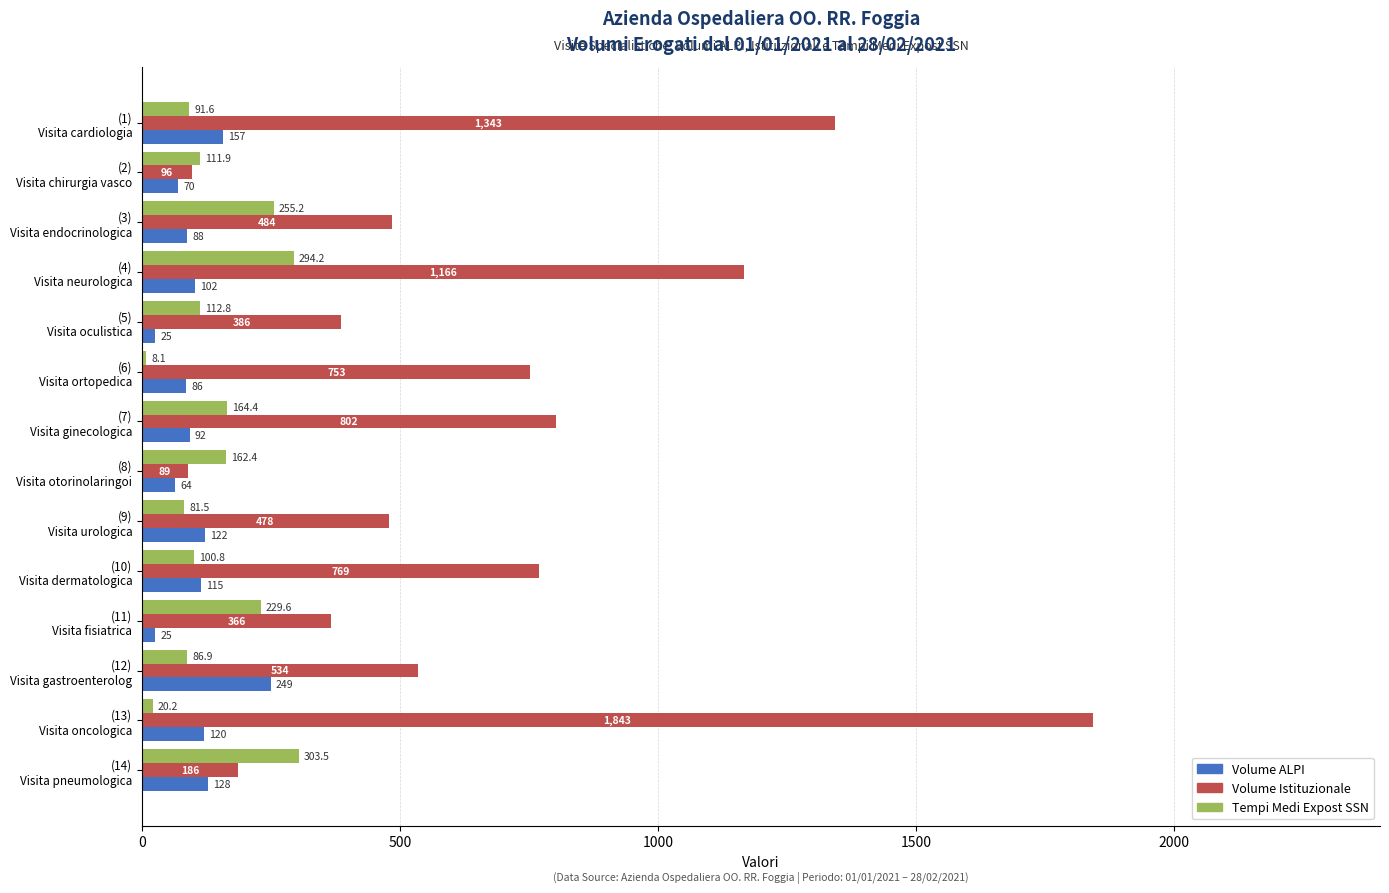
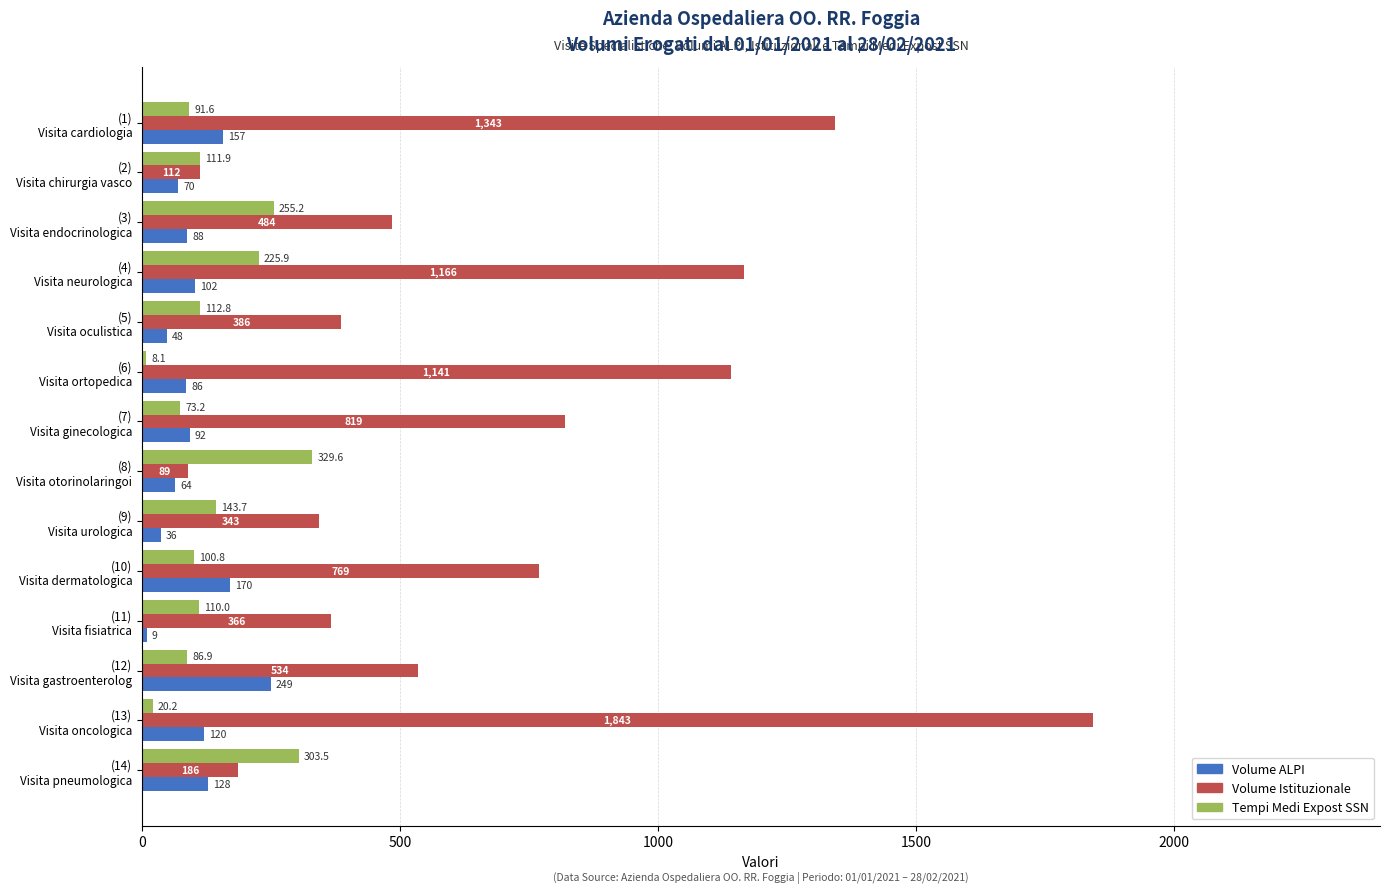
  {
    "Volume ALPI": {
      "(1) Visita cardiologia": "157",
      "(2) Visita chirurgia vasco": "70",
      "(3) Visita endocrinologica": "88",
      "(4) Visita neurologica": "102",
-     "(5) Visita oculistica": "25",
+     "(5) Visita oculistica": "48",
      "(6) Visita ortopedica": "86",
      "(7) Visita ginecologica": "92",
      "(8) Visita otorinolaringoi": "64",
-     "(9) Visita urologica": "122",
-     "(10) Visita dermatologica": "115",
-     "(11) Visita fisiatrica": "25",
+     "(9) Visita urologica": "36",
+     "(10) Visita dermatologica": "170",
+     "(11) Visita fisiatrica": "9",
      "(12) Visita gastroenterolog": "249",
      "(13) Visita oncologica": "120",
      "(14) Visita pneumologica": "128"
    },
    "Volume Istituzionale": {
      "(1) Visita cardiologia": "1,343",
-     "(2) Visita chirurgia vasco": "96",
+     "(2) Visita chirurgia vasco": "112",
      "(3) Visita endocrinologica": "484",
      "(4) Visita neurologica": "1,166",
      "(5) Visita oculistica": "386",
-     "(6) Visita ortopedica": "753",
-     "(7) Visita ginecologica": "802",
+     "(6) Visita ortopedica": "1,141",
+     "(7) Visita ginecologica": "819",
      "(8) Visita otorinolaringoi": "89",
-     "(9) Visita urologica": "478",
+     "(9) Visita urologica": "343",
      "(10) Visita dermatologica": "769",
      "(11) Visita fisiatrica": "366",
      "(12) Visita gastroenterolog": "534",
      "(13) Visita oncologica": "1,843",
      "(14) Visita pneumologica": "186"
    },
    "Tempi Medi Expost SSN": {
      "(1) Visita cardiologia": "91.6",
      "(2) Visita chirurgia vasco": "111.9",
      "(3) Visita endocrinologica": "255.2",
-     "(4) Visita neurologica": "294.2",
+     "(4) Visita neurologica": "225.9",
      "(5) Visita oculistica": "112.8",
      "(6) Visita ortopedica": "8.1",
-     "(7) Visita ginecologica": "164.4",
-     "(8) Visita otorinolaringoi": "162.4",
-     "(9) Visita urologica": "81.5",
+     "(7) Visita ginecologica": "73.2",
+     "(8) Visita otorinolaringoi": "329.6",
+     "(9) Visita urologica": "143.7",
      "(10) Visita dermatologica": "100.8",
-     "(11) Visita fisiatrica": "229.6",
+     "(11) Visita fisiatrica": "110.0",
      "(12) Visita gastroenterolog": "86.9",
      "(13) Visita oncologica": "20.2",
      "(14) Visita pneumologica": "303.5"
    }
  }
